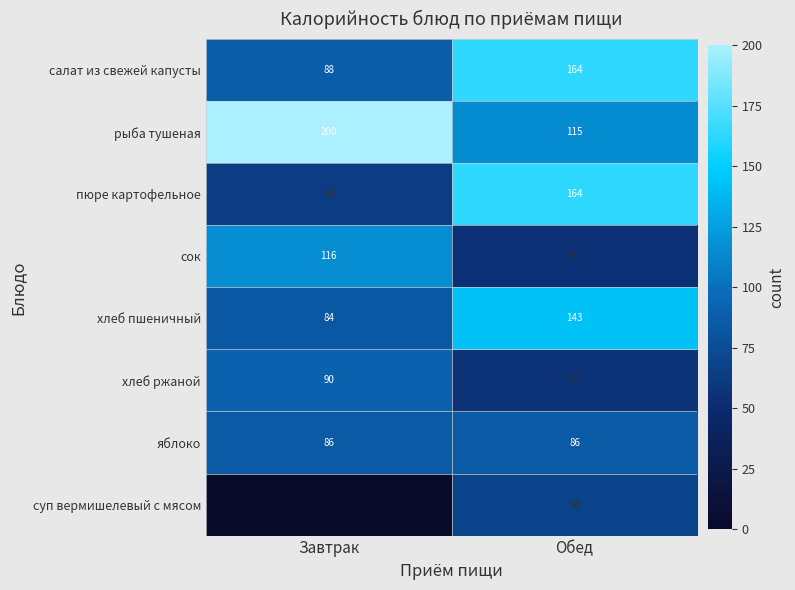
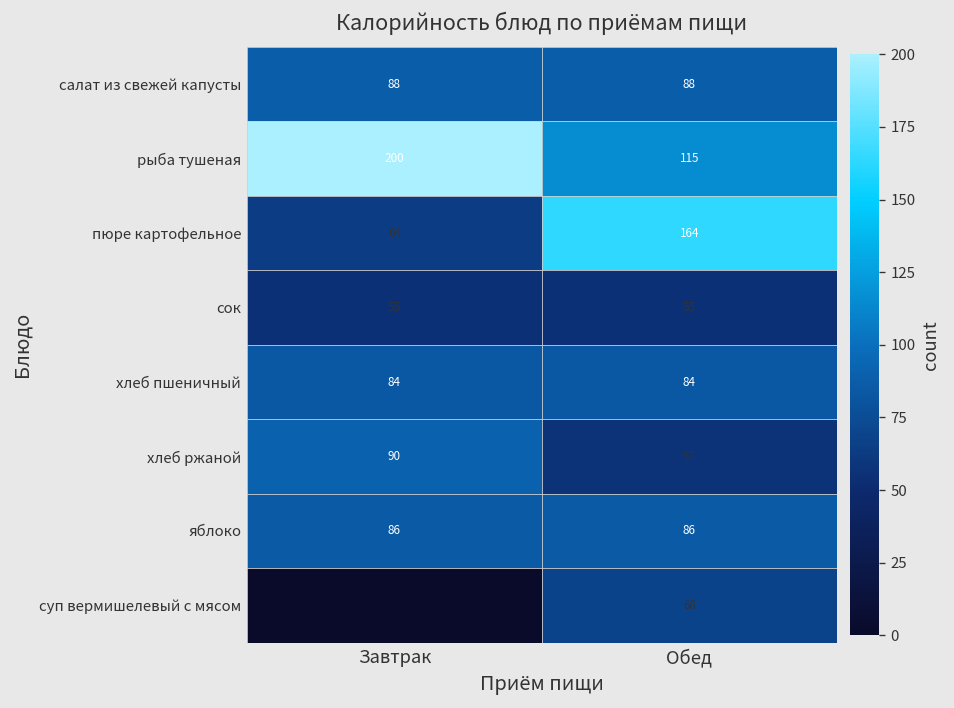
  {
    "салат из свежей капусты": {
      "Завтрак": 88,
-     "Обед": 164
+     "Обед": 88
    },
    "рыба тушеная": {
      "Завтрак": 200,
      "Обед": 115
    },
    "пюре картофельное": {
      "Завтрак": 64,
      "Обед": 164
    },
    "сок": {
-     "Завтрак": 116,
+     "Завтрак": 55,
      "Обед": 55
    },
    "хлеб пшеничный": {
      "Завтрак": 84,
-     "Обед": 143
+     "Обед": 84
    },
    "хлеб ржаной": {
      "Завтрак": 90,
      "Обед": 57
    },
    "яблоко": {
      "Завтрак": 86,
      "Обед": 86
    },
    "суп вермишелевый с мясом": {
      "Обед": 68
    }
  }
